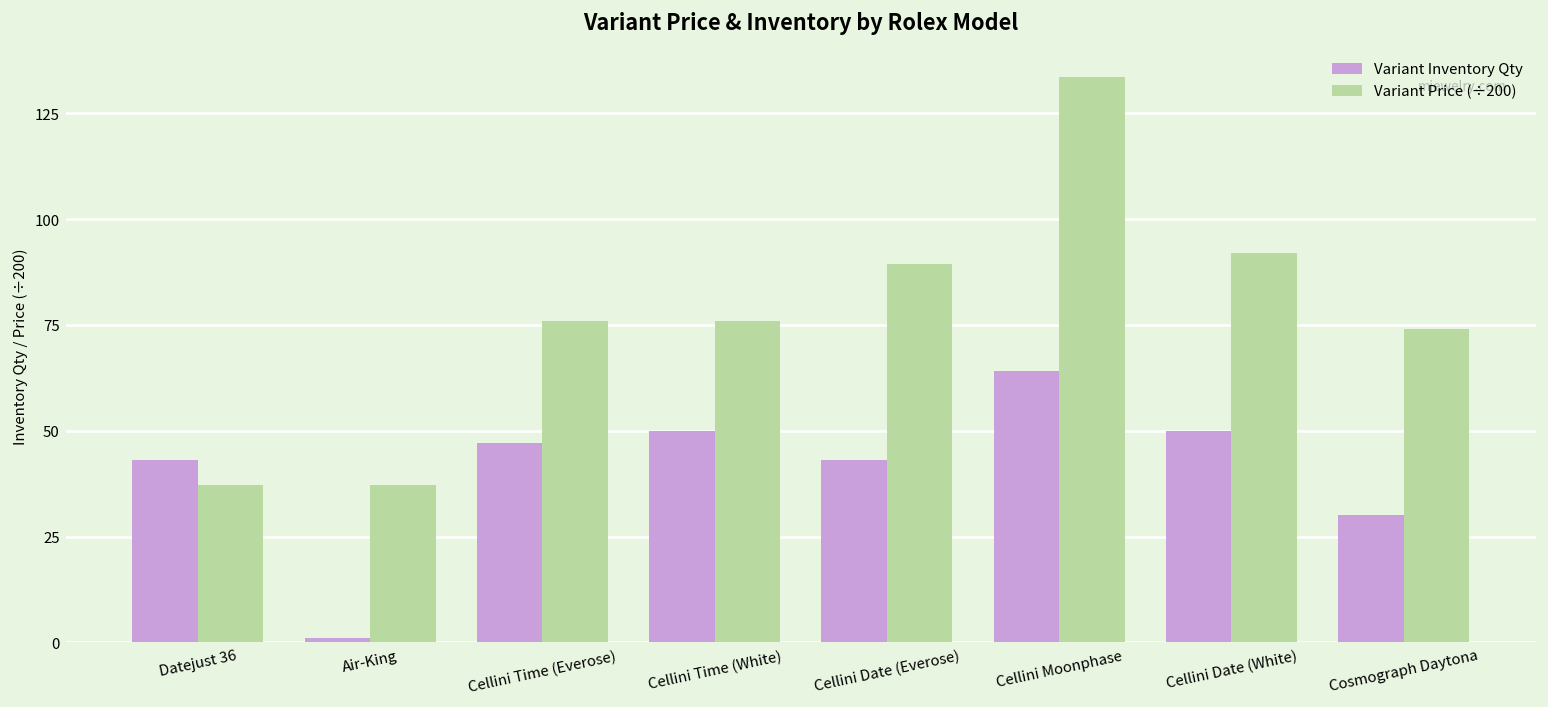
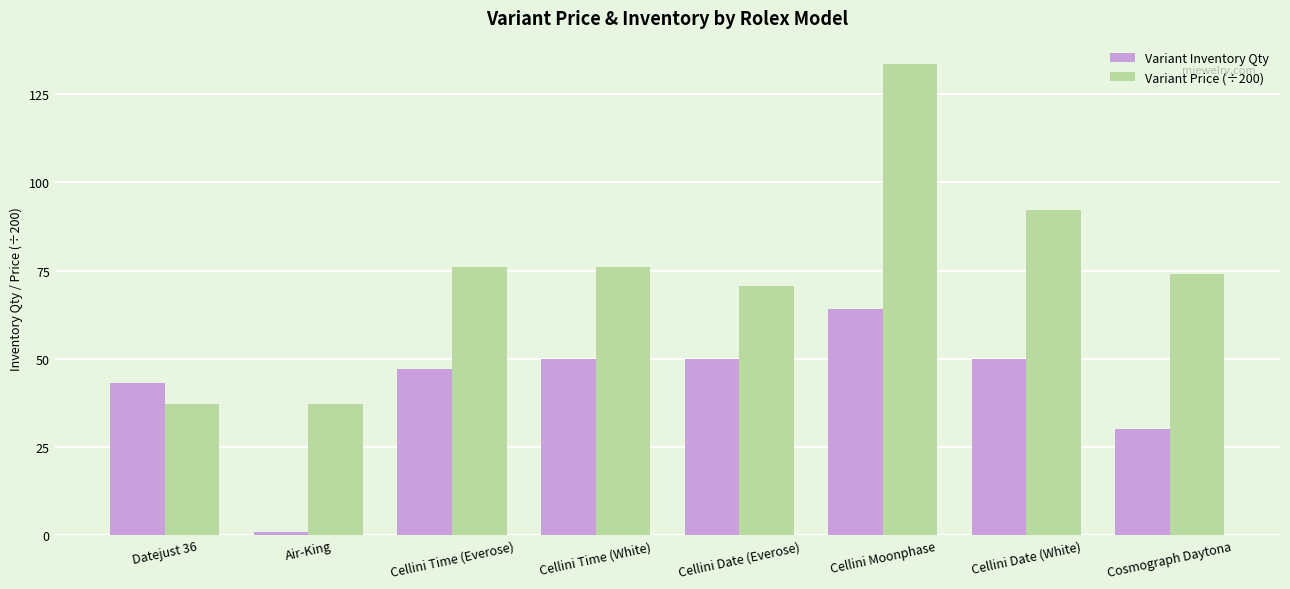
  {
    "Variant Inventory Qty": {
      "Datejust 36": 43,
      "Air-King": 1,
      "Cellini Time (Everose)": 47,
      "Cellini Time (White)": 50,
-     "Cellini Date (Everose)": 43,
+     "Cellini Date (Everose)": 50,
      "Cellini Moonphase": 64,
      "Cellini Date (White)": 50,
      "Cosmograph Daytona": 30
    },
    "Variant Price (÷200)": {
      "Datejust 36": 37,
      "Air-King": 37,
      "Cellini Time (Everose)": 76,
      "Cellini Time (White)": 76,
-     "Cellini Date (Everose)": 90,
+     "Cellini Date (Everose)": 71,
      "Cellini Moonphase": 134,
      "Cellini Date (White)": 92,
      "Cosmograph Daytona": 74
    }
  }
